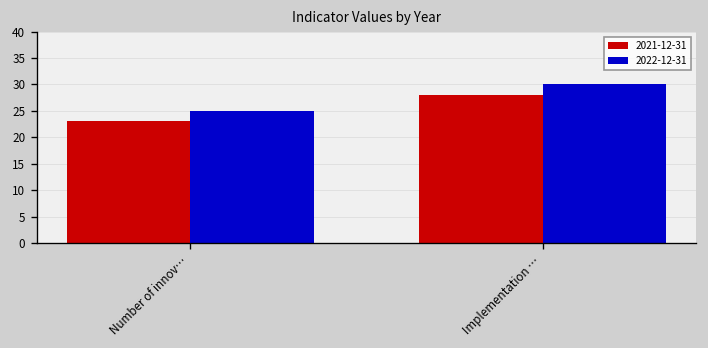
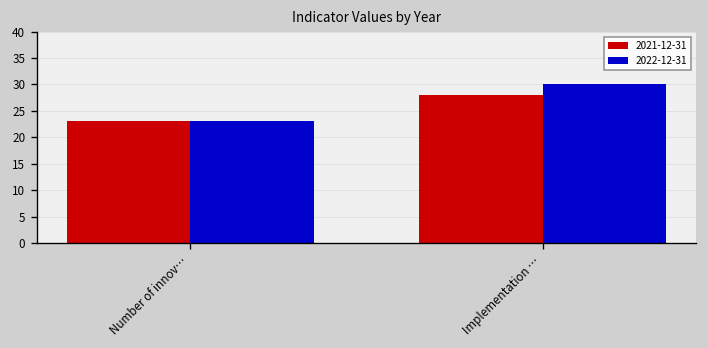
  {
    "2021-12-31": {
      "Number of innov…": 23,
      "Implementation …": 28
    },
    "2022-12-31": {
-     "Number of innov…": 25,
+     "Number of innov…": 23,
      "Implementation …": 30
    }
  }
